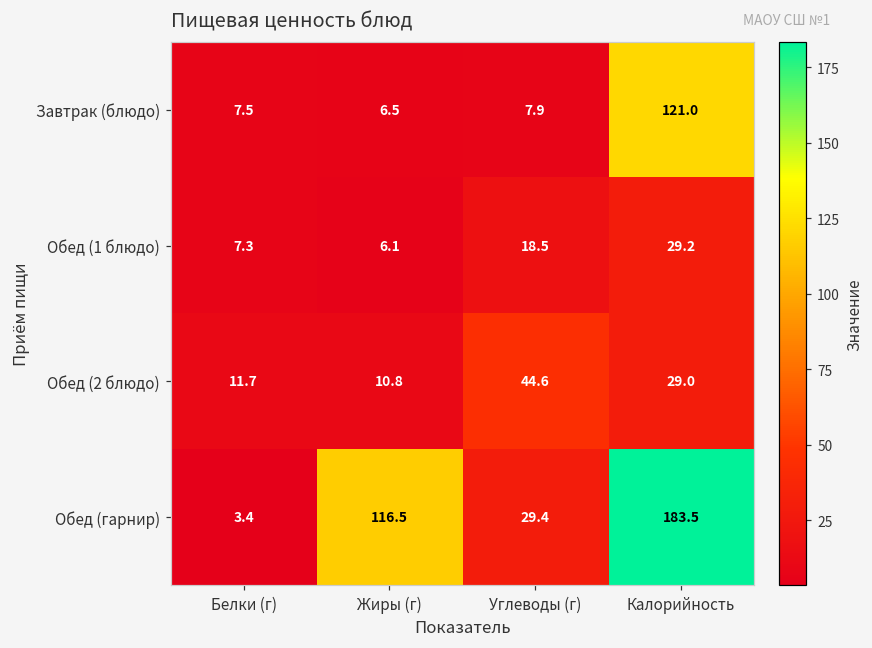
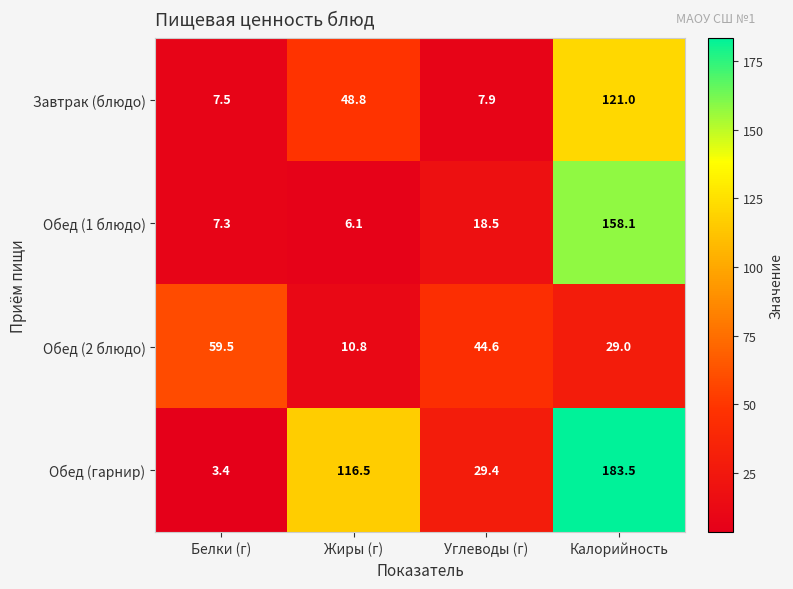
  {
    "Завтрак (блюдо)": {
      "Белки (г)": 7.5,
-     "Жиры (г)": 6.5,
+     "Жиры (г)": 48.8,
      "Углеводы (г)": 7.9,
      "Калорийность": 121.0
    },
    "Обед (1 блюдо)": {
      "Белки (г)": 7.3,
      "Жиры (г)": 6.1,
      "Углеводы (г)": 18.5,
-     "Калорийность": 29.2
+     "Калорийность": 158.1
    },
    "Обед (2 блюдо)": {
-     "Белки (г)": 11.7,
+     "Белки (г)": 59.5,
      "Жиры (г)": 10.8,
      "Углеводы (г)": 44.6,
      "Калорийность": 29.0
    },
    "Обед (гарнир)": {
      "Белки (г)": 3.4,
      "Жиры (г)": 116.5,
      "Углеводы (г)": 29.4,
      "Калорийность": 183.5
    }
  }
